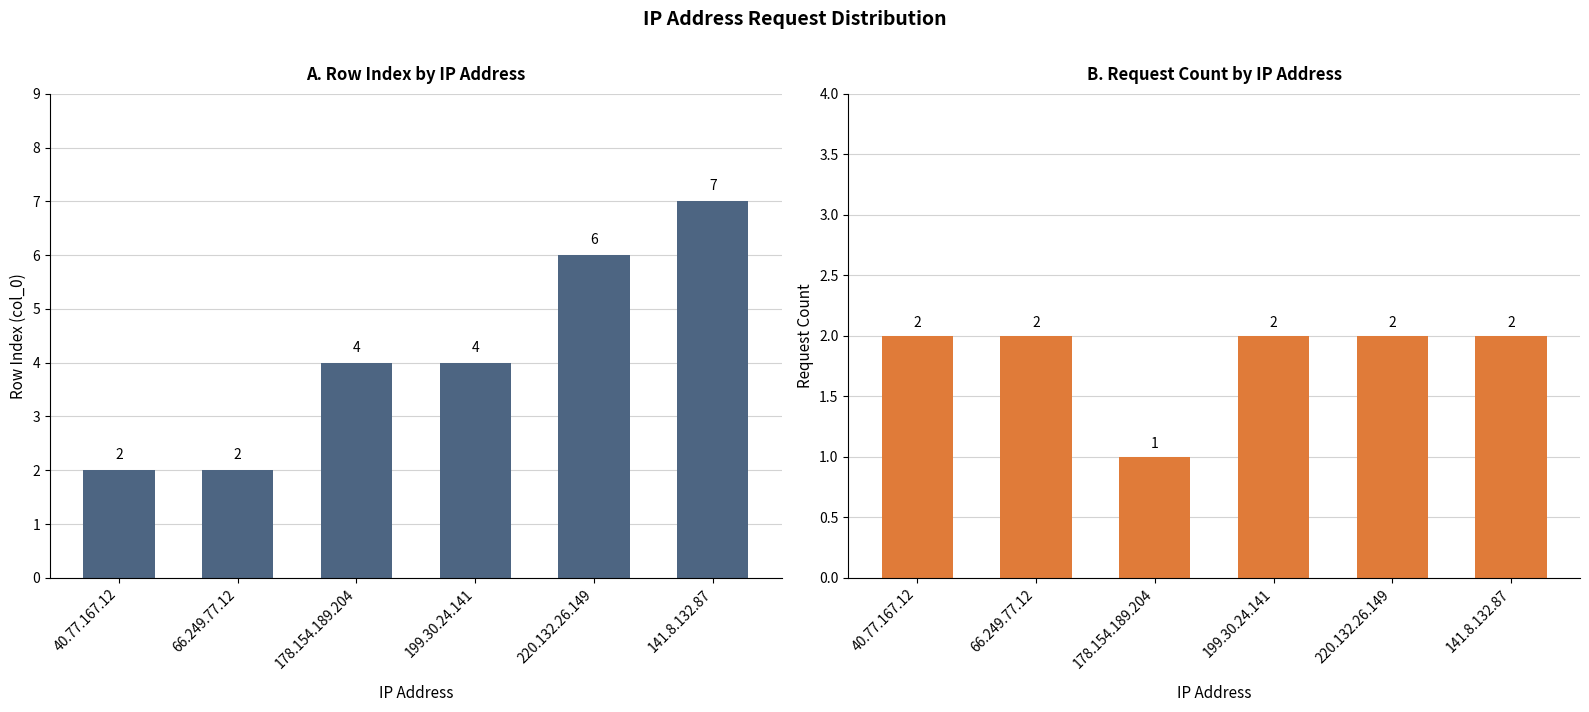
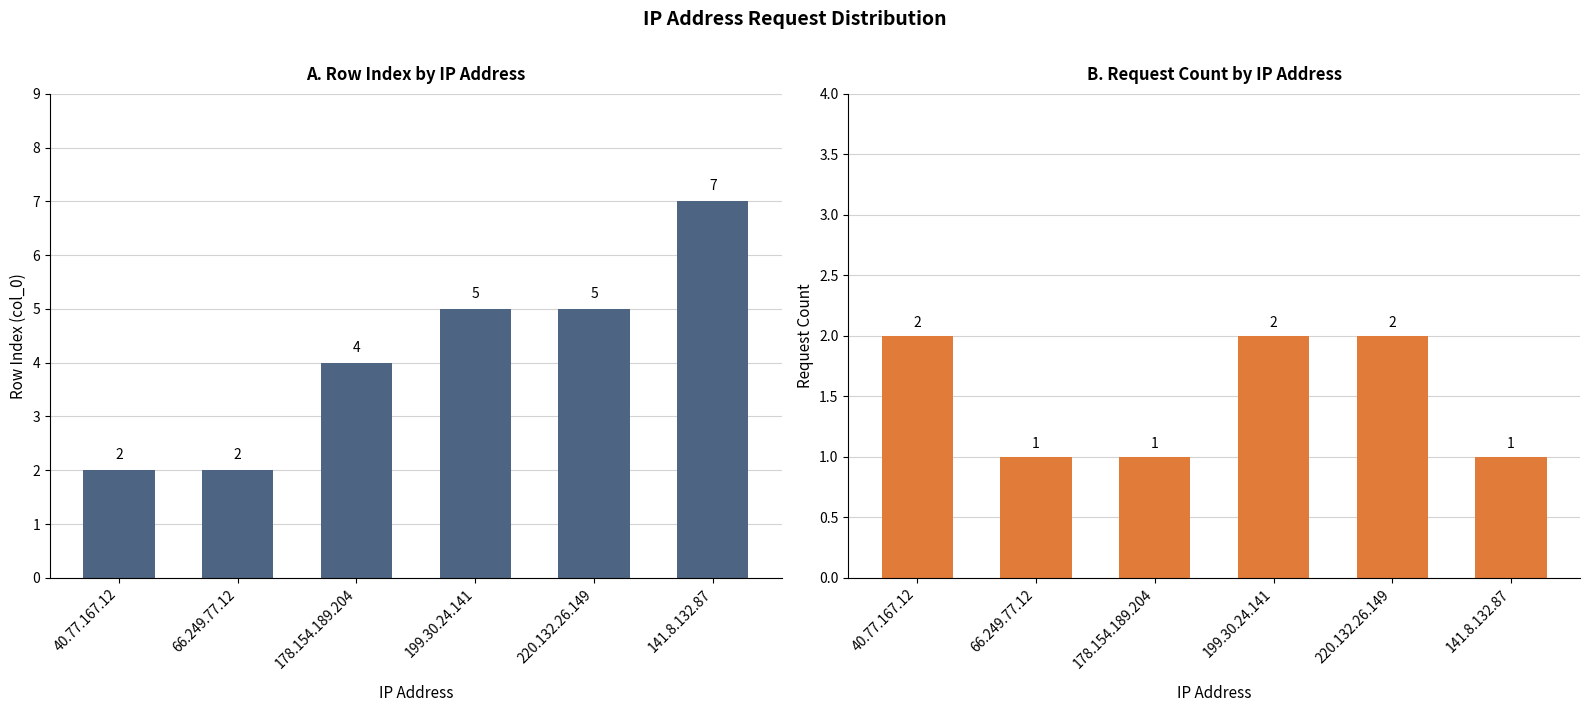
  {
    "A. Row Index by IP Address": {
      "40.77.167.12": 2,
      "66.249.77.12": 2,
      "178.154.189.204": 4,
-     "199.30.24.141": 4,
-     "220.132.26.149": 6,
+     "199.30.24.141": 5,
+     "220.132.26.149": 5,
      "141.8.132.87": 7
    },
    "B. Request Count by IP Address": {
      "40.77.167.12": 2,
-     "66.249.77.12": 2,
+     "66.249.77.12": 1,
      "178.154.189.204": 1,
      "199.30.24.141": 2,
      "220.132.26.149": 2,
-     "141.8.132.87": 2
+     "141.8.132.87": 1
    }
  }
